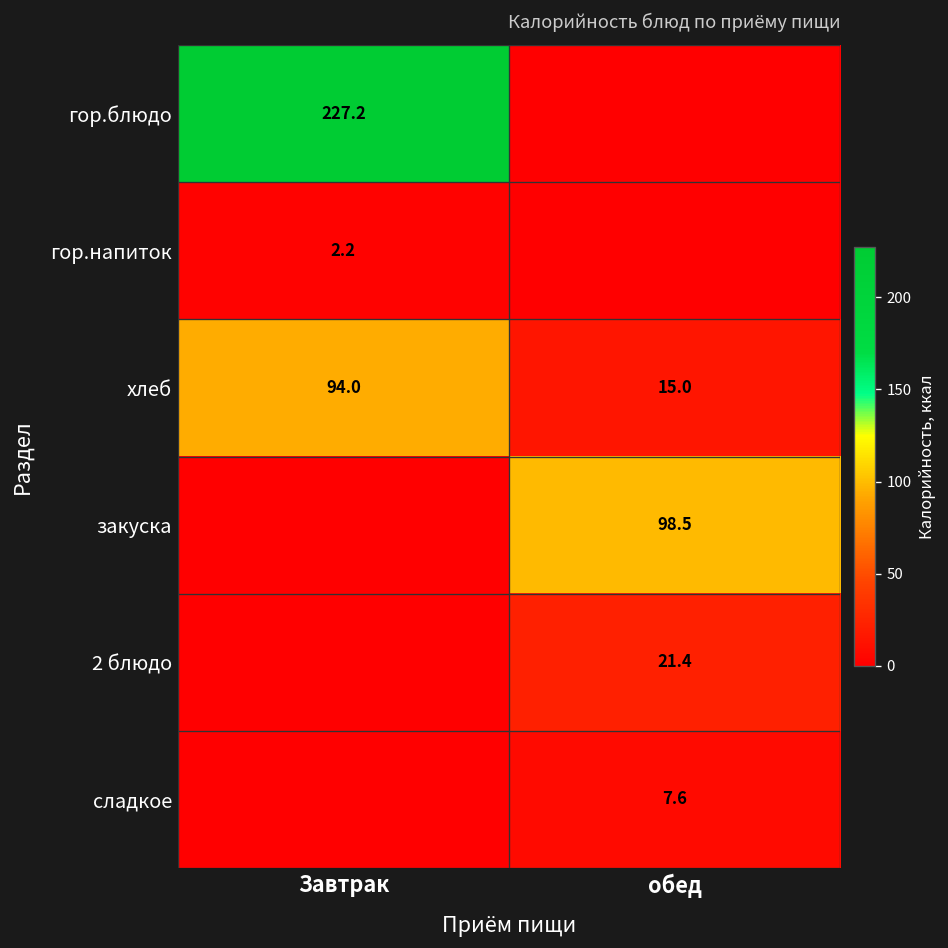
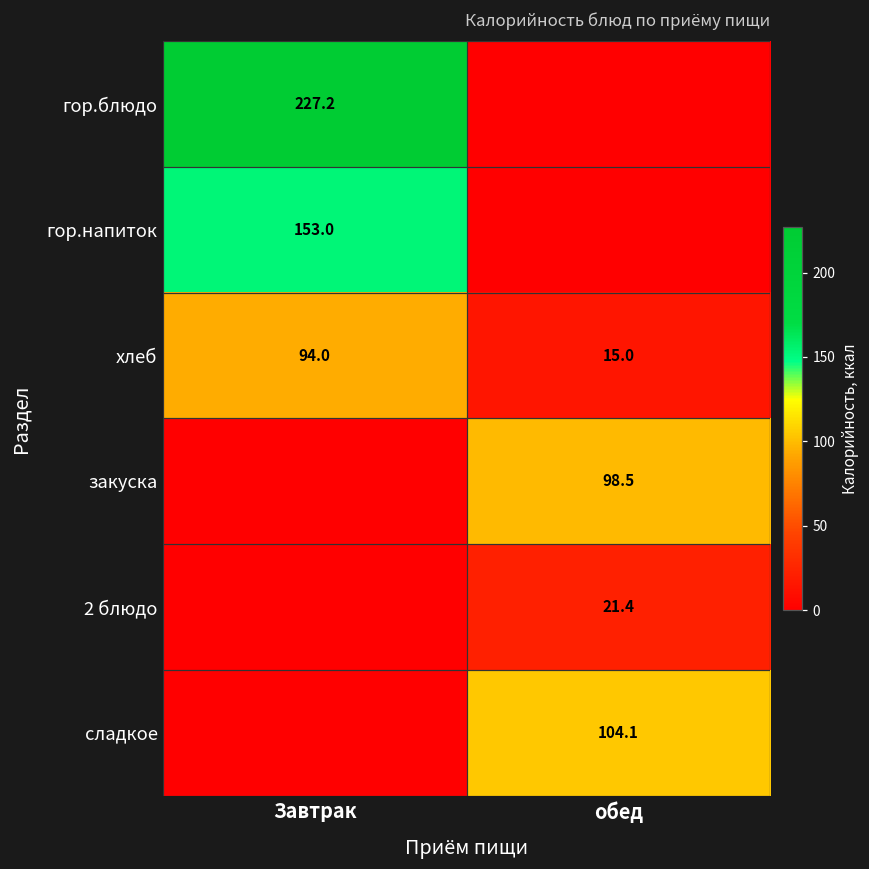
  {
    "гор.блюдо": {
      "Завтрак": 227.2
    },
    "гор.напиток": {
-     "Завтрак": 2.2
+     "Завтрак": 153.0
    },
    "хлеб": {
      "Завтрак": 94.0,
      "обед": 15.0
    },
    "закуска": {
      "обед": 98.5
    },
    "2 блюдо": {
      "обед": 21.4
    },
    "сладкое": {
-     "обед": 7.6
+     "обед": 104.1
    }
  }
